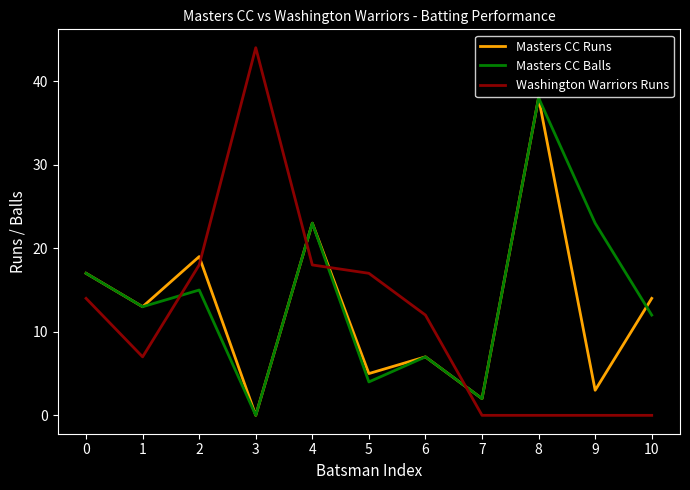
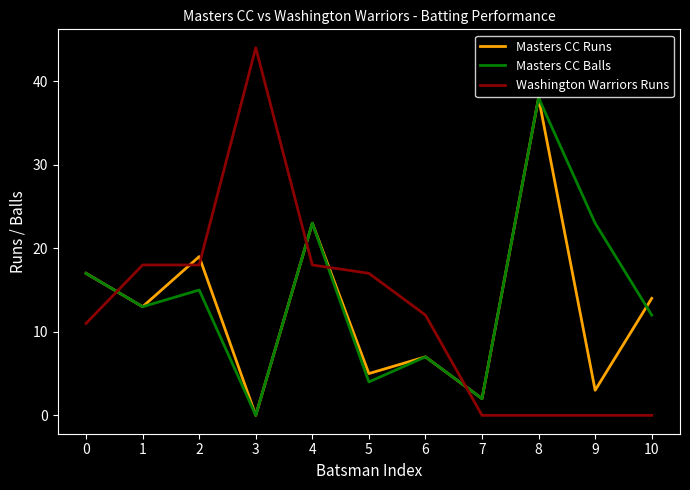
  {
    "Masters CC Runs": {
      "2": 19,
      "5": 5,
      "9": 3,
      "10": 14
    },
    "Masters CC Balls": {
      "2": 15,
      "5": 4,
      "9": 23,
      "10": 12
    },
    "Washington Warriors Runs": {
-     "0": 14,
-     "1": 7,
+     "0": 11,
+     "1": 18,
      "2": 18,
      "3": 44,
      "4": 18,
      "5": 17,
      "6": 12,
      "7": 0,
      "8": 0,
      "9": 0,
      "10": 0
    }
  }
